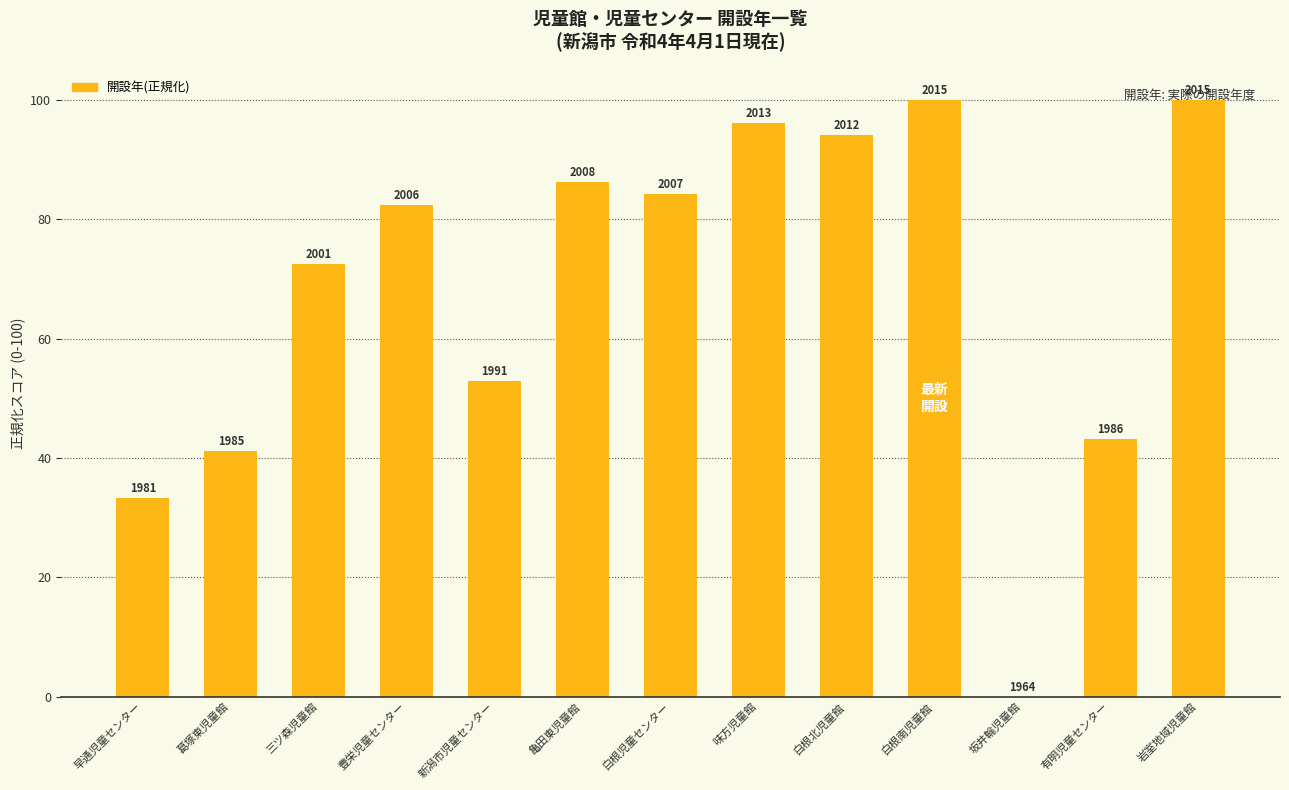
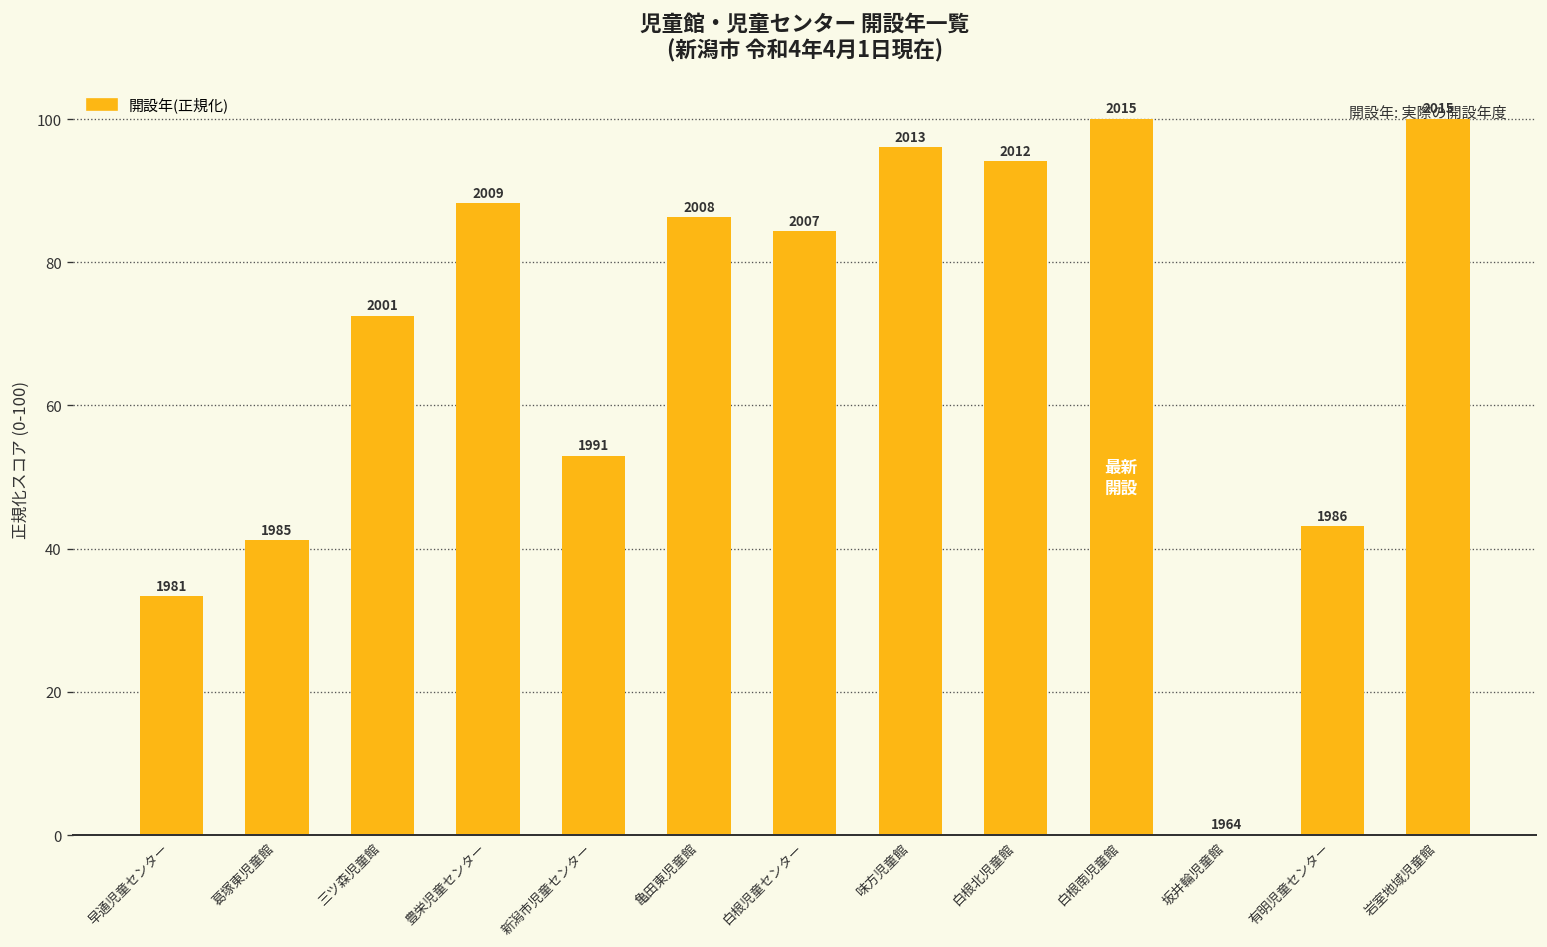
  {
-   "豊栄児童センター": 2006
+   "豊栄児童センター": 2009
  }
